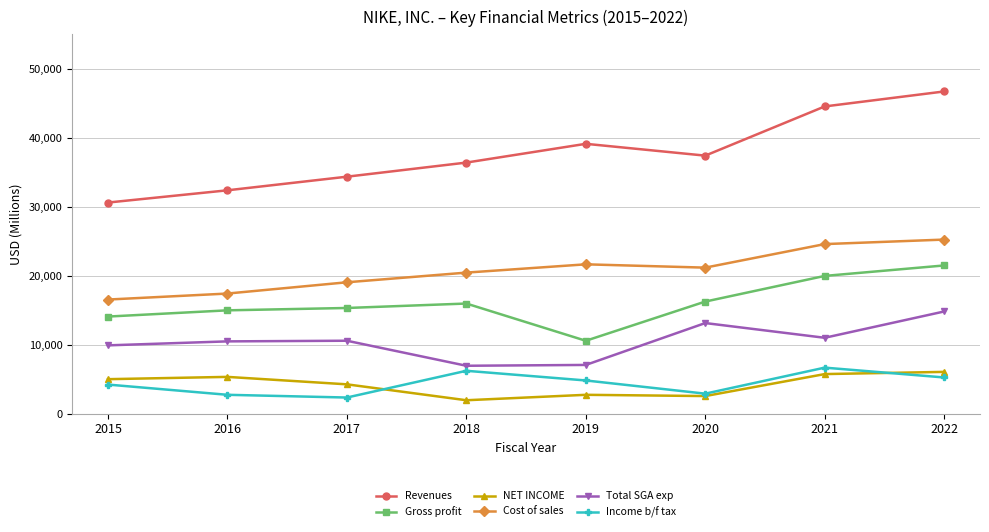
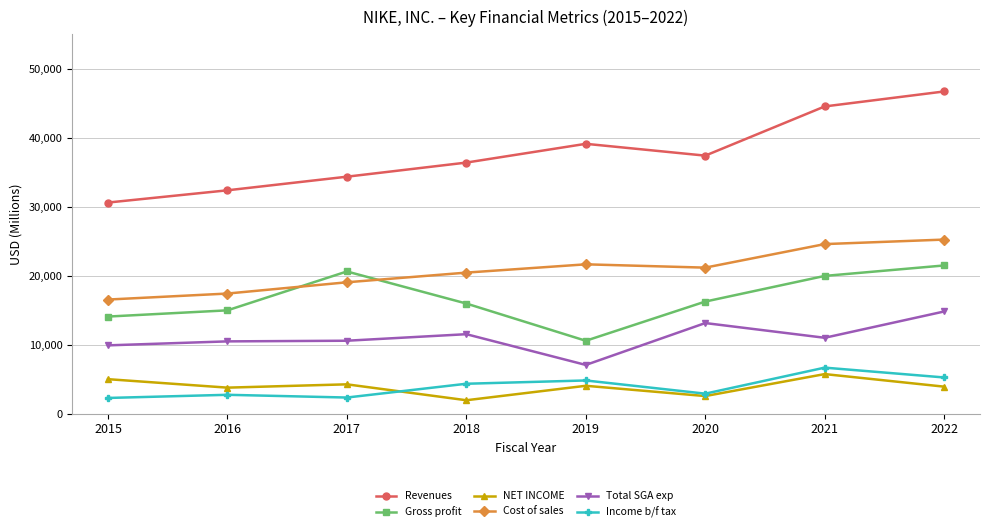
  {
    "Gross profit": {
      "2015": "14,000",
      "2016": "15,000",
-     "2017": "15,000",
+     "2017": "21,000",
      "2018": "16,000",
      "2019": "11,000",
      "2020": "16,000",
      "2021": "20,000",
      "2022": "21,000"
    },
    "NET INCOME": {
      "2015": "5,000",
-     "2016": "5,000",
+     "2016": "4,000",
      "2017": "4,000",
      "2018": "2,000",
-     "2019": "3,000",
+     "2019": "4,000",
      "2021": "6,000",
-     "2022": "6,000"
+     "2022": "4,000"
    },
    "Total SGA exp": {
      "2015": "10,000",
      "2016": "10,000",
      "2017": "11,000",
-     "2018": "7,000",
+     "2018": "12,000",
      "2019": "7,000",
      "2020": "13,000",
      "2021": "11,000",
      "2022": "15,000"
    },
    "Income b/f tax": {
-     "2015": "4,000",
+     "2015": "2,000",
      "2016": "3,000",
      "2017": "2,000",
-     "2018": "6,000",
+     "2018": "4,000",
      "2019": "5,000",
      "2021": "7,000",
      "2022": "5,000"
    }
  }
